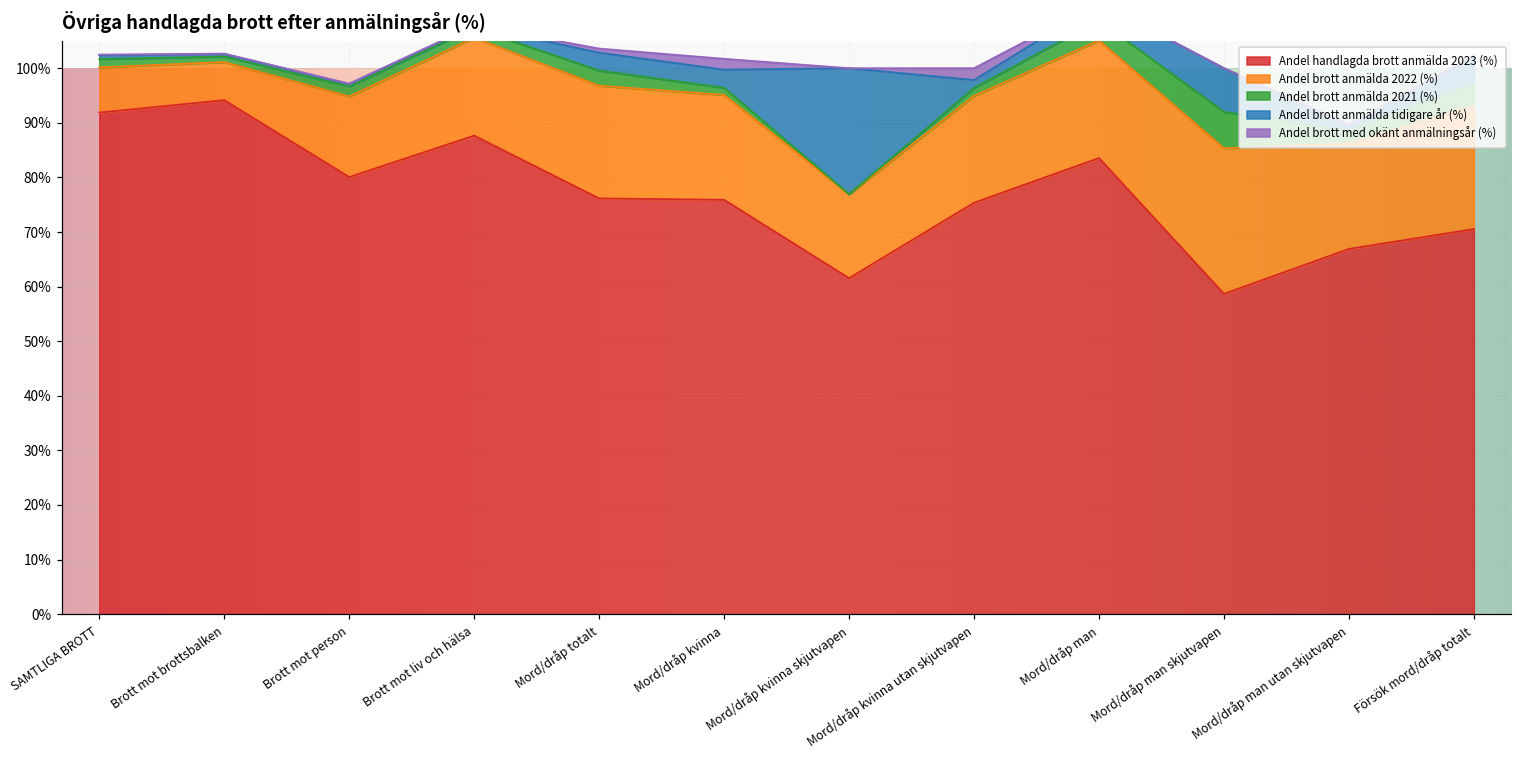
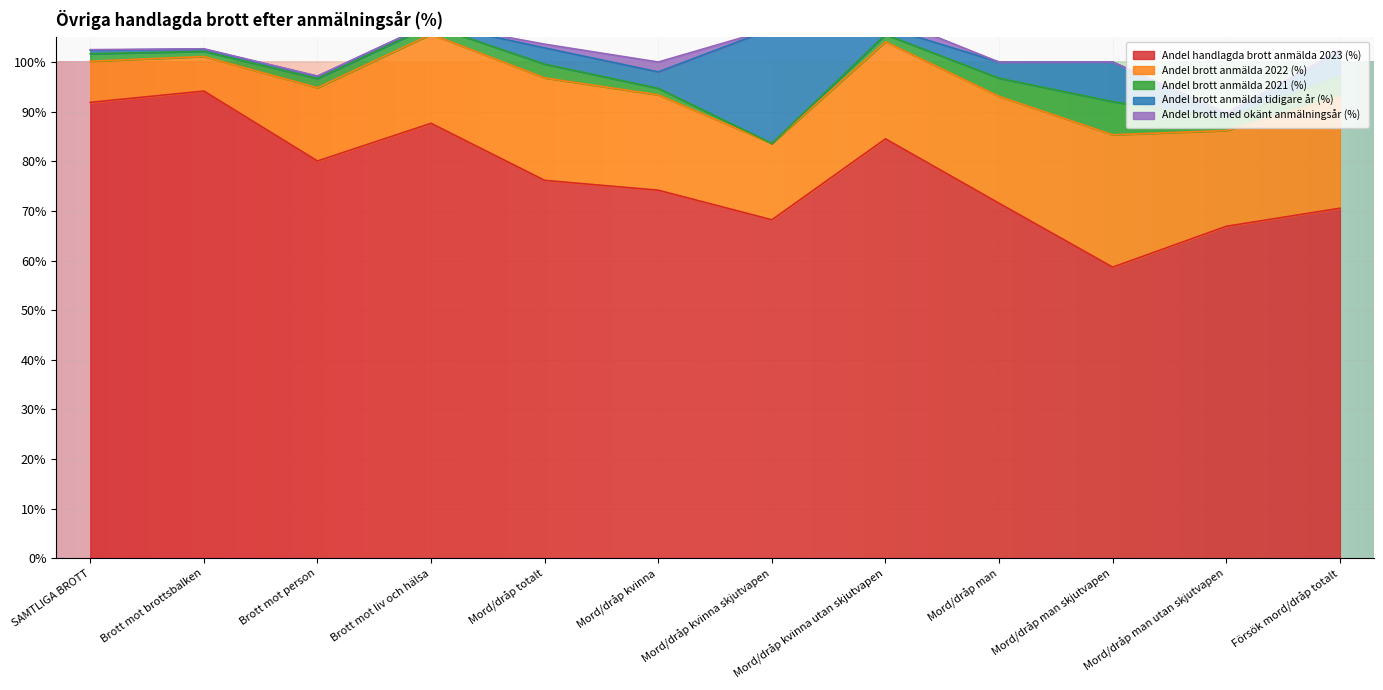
  {
    "Andel handlagda brott anmälda 2023 (%)": {
      "SAMTLIGA BROTT": "92%",
      "Brott mot brottsbalken": "94%",
      "Brott mot person": "80%",
      "Brott mot liv och hälsa": "88%",
      "Mord/dråp totalt": "76%",
-     "Mord/dråp kvinna": "76%",
-     "Mord/dråp kvinna skjutvapen": "62%",
-     "Mord/dråp kvinna utan skjutvapen": "75%",
-     "Mord/dråp man": "84%",
+     "Mord/dråp kvinna": "74%",
+     "Mord/dråp kvinna skjutvapen": "68%",
+     "Mord/dråp kvinna utan skjutvapen": "85%",
+     "Mord/dråp man": "72%",
      "Mord/dråp man skjutvapen": "59%",
      "Mord/dråp man utan skjutvapen": "67%",
      "Försök mord/dråp totalt": "71%"
    },
    "Andel brott anmälda 2022 (%)": {
      "SAMTLIGA BROTT": "8%",
      "Brott mot brottsbalken": "7%",
      "Brott mot person": "15%",
      "Mord/dråp totalt": "21%",
      "Mord/dråp kvinna": "19%",
      "Mord/dråp kvinna utan skjutvapen": "20%",
      "Mord/dråp man": "22%",
      "Mord/dråp man skjutvapen": "27%",
      "Mord/dråp man utan skjutvapen": "19%"
    },
    "Andel brott anmälda 2021 (%)": {
      "SAMTLIGA BROTT": "2%",
      "Mord/dråp totalt": "3%",
      "Mord/dråp kvinna": "1%",
      "Mord/dråp man skjutvapen": "7%"
    },
    "Andel brott anmälda tidigare år (%)": {
      "Mord/dråp totalt": "3%",
      "Mord/dråp kvinna": "3%"
    },
    "Andel brott med okänt anmälningsår (%)": {
      "Mord/dråp totalt": "1%",
      "Mord/dråp kvinna": "2%"
    }
  }
